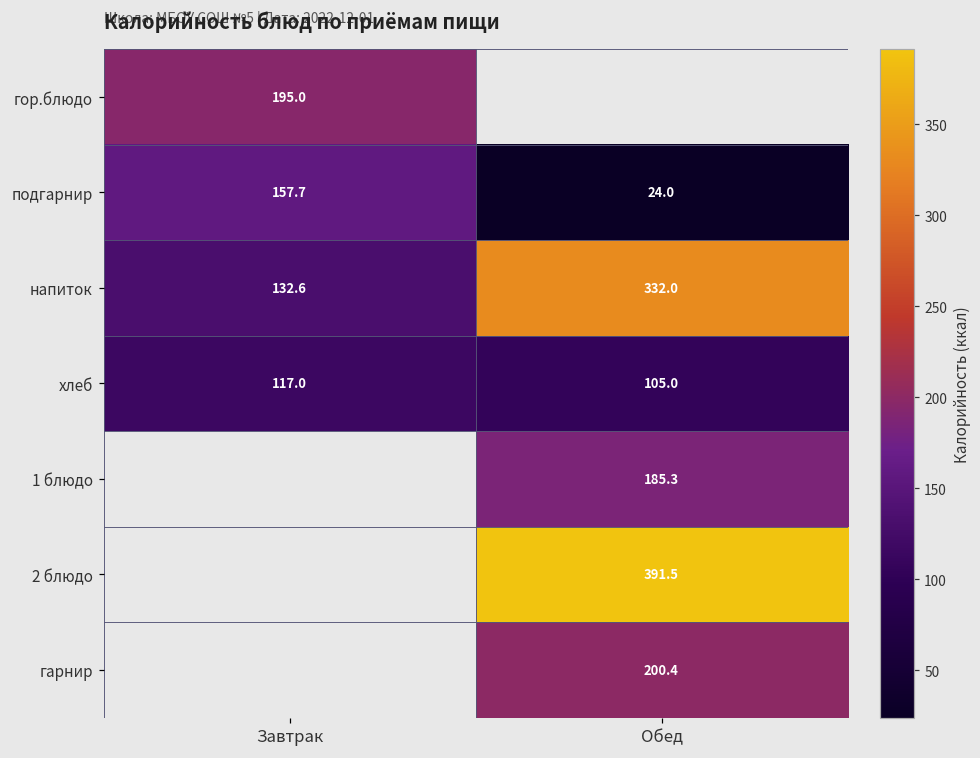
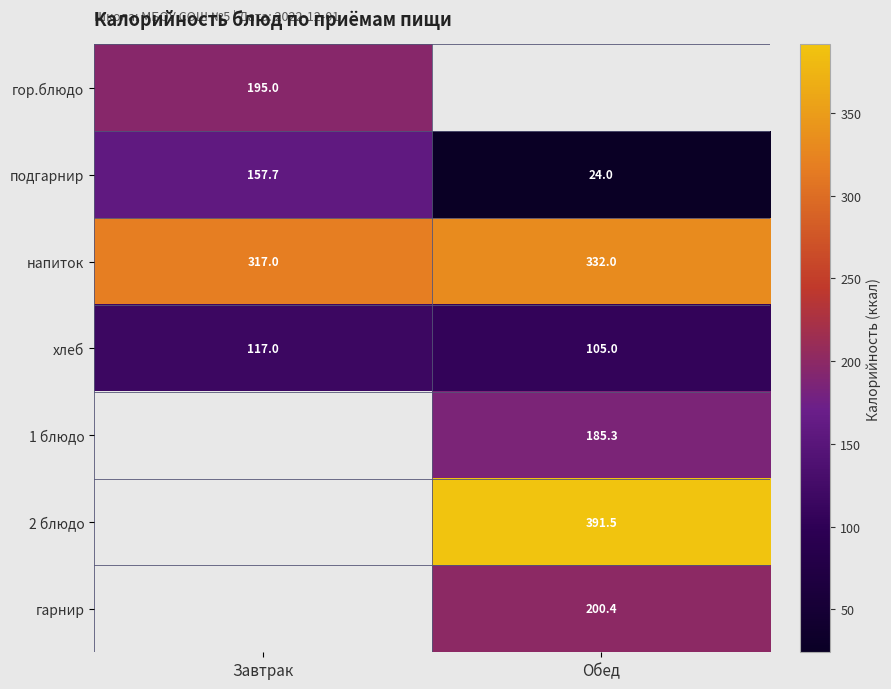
  {
    "гор.блюдо": {
      "Завтрак": 195.0
    },
    "подгарнир": {
      "Завтрак": 157.7,
      "Обед": 24.0
    },
    "напиток": {
-     "Завтрак": 132.6,
+     "Завтрак": 317.0,
      "Обед": 332.0
    },
    "хлеб": {
      "Завтрак": 117.0,
      "Обед": 105.0
    },
    "1 блюдо": {
      "Обед": 185.3
    },
    "2 блюдо": {
      "Обед": 391.5
    },
    "гарнир": {
      "Обед": 200.4
    }
  }
